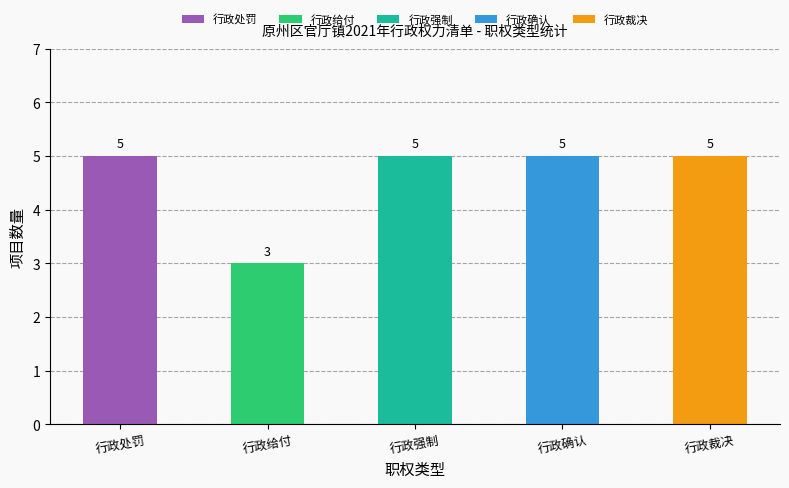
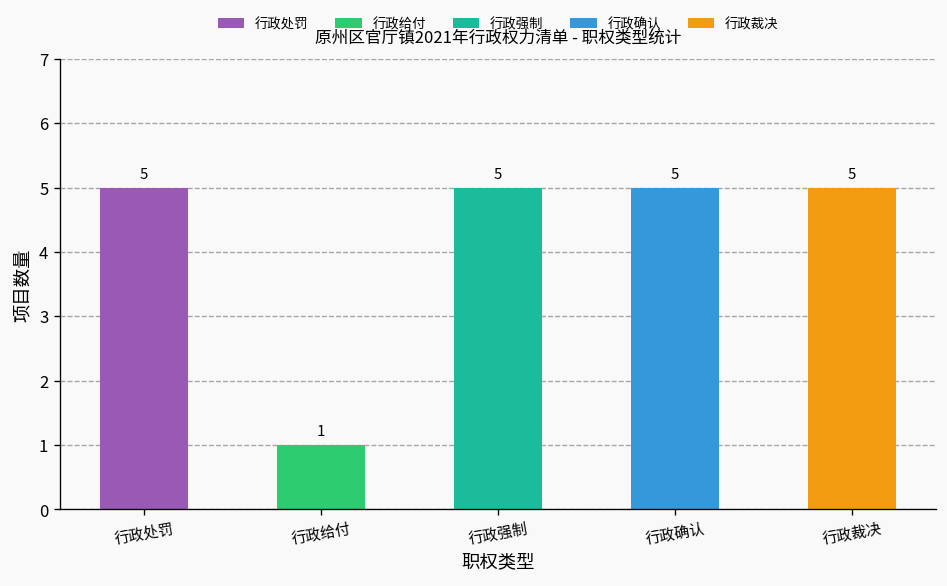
  {
    "行政处罚": 5,
-   "行政给付": 3,
+   "行政给付": 1,
    "行政强制": 5,
    "行政确认": 5,
    "行政裁决": 5
  }
